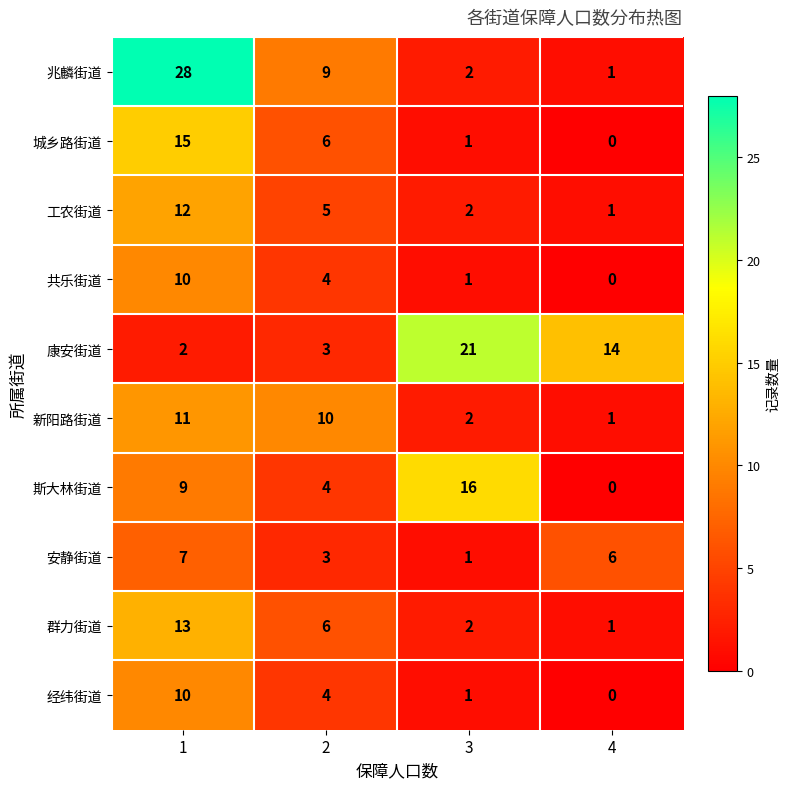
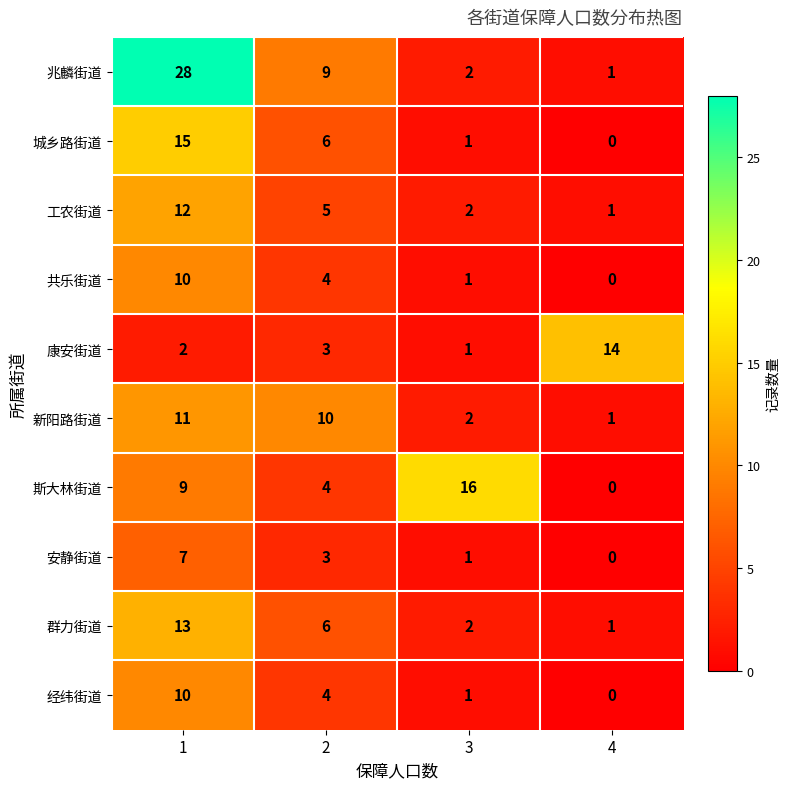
  {
    "兆麟街道": {
      "1": 28,
      "2": 9,
      "3": 2,
      "4": 1
    },
    "城乡路街道": {
      "1": 15,
      "2": 6,
      "3": 1,
      "4": 0
    },
    "工农街道": {
      "1": 12,
      "2": 5,
      "3": 2,
      "4": 1
    },
    "共乐街道": {
      "1": 10,
      "2": 4,
      "3": 1,
      "4": 0
    },
    "康安街道": {
      "1": 2,
      "2": 3,
-     "3": 21,
+     "3": 1,
      "4": 14
    },
    "新阳路街道": {
      "1": 11,
      "2": 10,
      "3": 2,
      "4": 1
    },
    "斯大林街道": {
      "1": 9,
      "2": 4,
      "3": 16,
      "4": 0
    },
    "安静街道": {
      "1": 7,
      "2": 3,
      "3": 1,
-     "4": 6
+     "4": 0
    },
    "群力街道": {
      "1": 13,
      "2": 6,
      "3": 2,
      "4": 1
    },
    "经纬街道": {
      "1": 10,
      "2": 4,
      "3": 1,
      "4": 0
    }
  }
